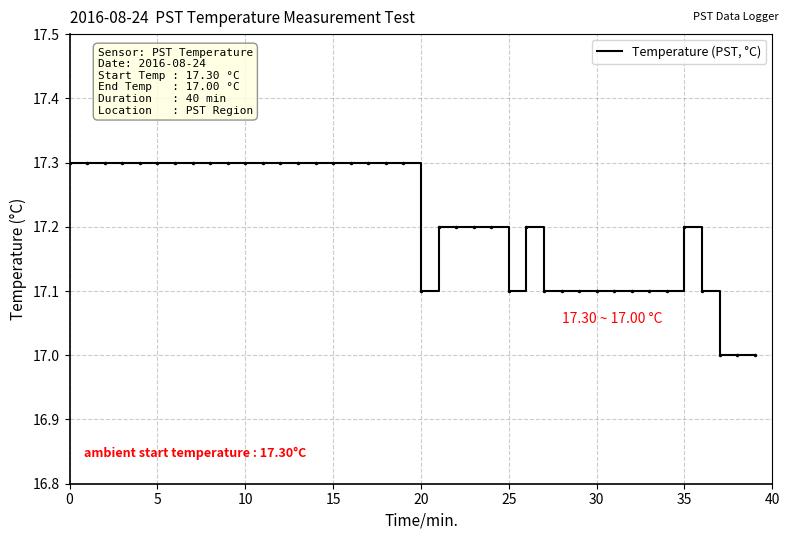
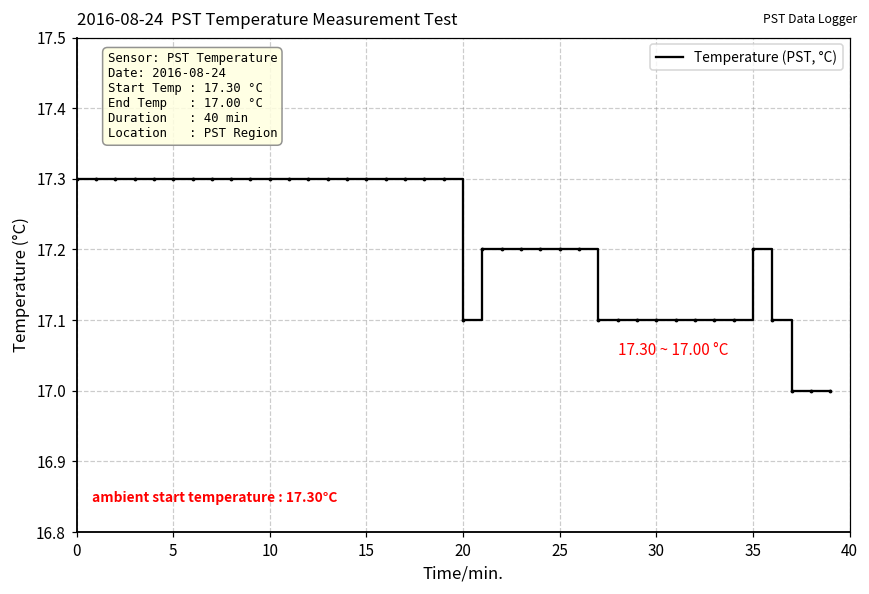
  {
    "0": 17.3,
    "5": 17.3,
    "10": 17.3,
    "15": 17.3,
    "20": 17.1,
-   "25": 17.1,
+   "25": 17.2,
    "35": 17.2
  }
